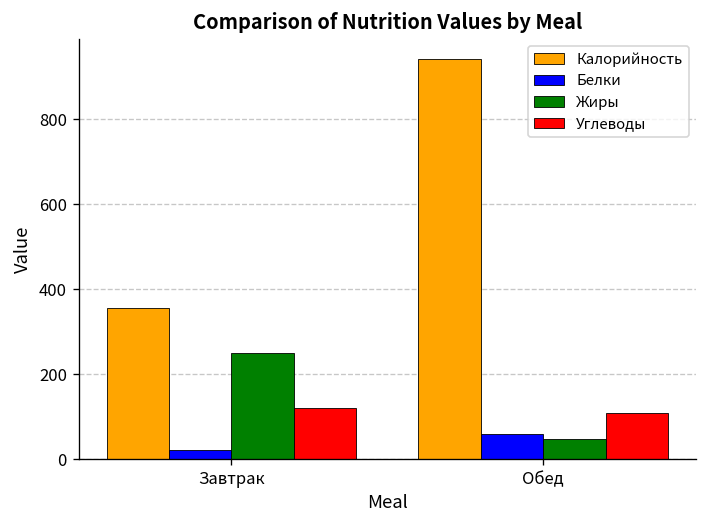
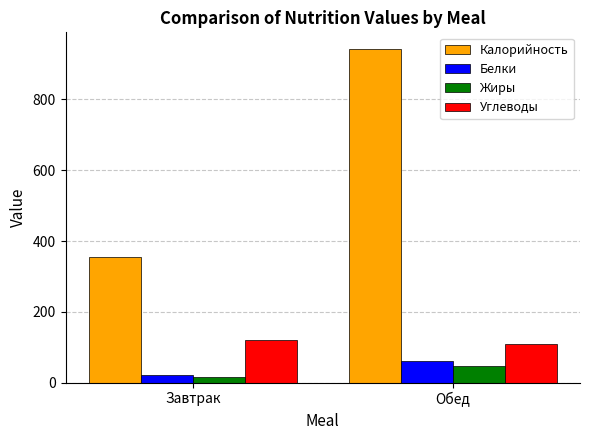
  {
    "Калорийность": {
      "Завтрак": 360,
      "Обед": 940
    },
    "Белки": {
      "Завтрак": 20,
      "Обед": 60
    },
    "Жиры": {
-     "Завтрак": 250,
+     "Завтрак": 20,
      "Обед": 50
    },
    "Углеводы": {
      "Завтрак": 120,
      "Обед": 110
    }
  }
